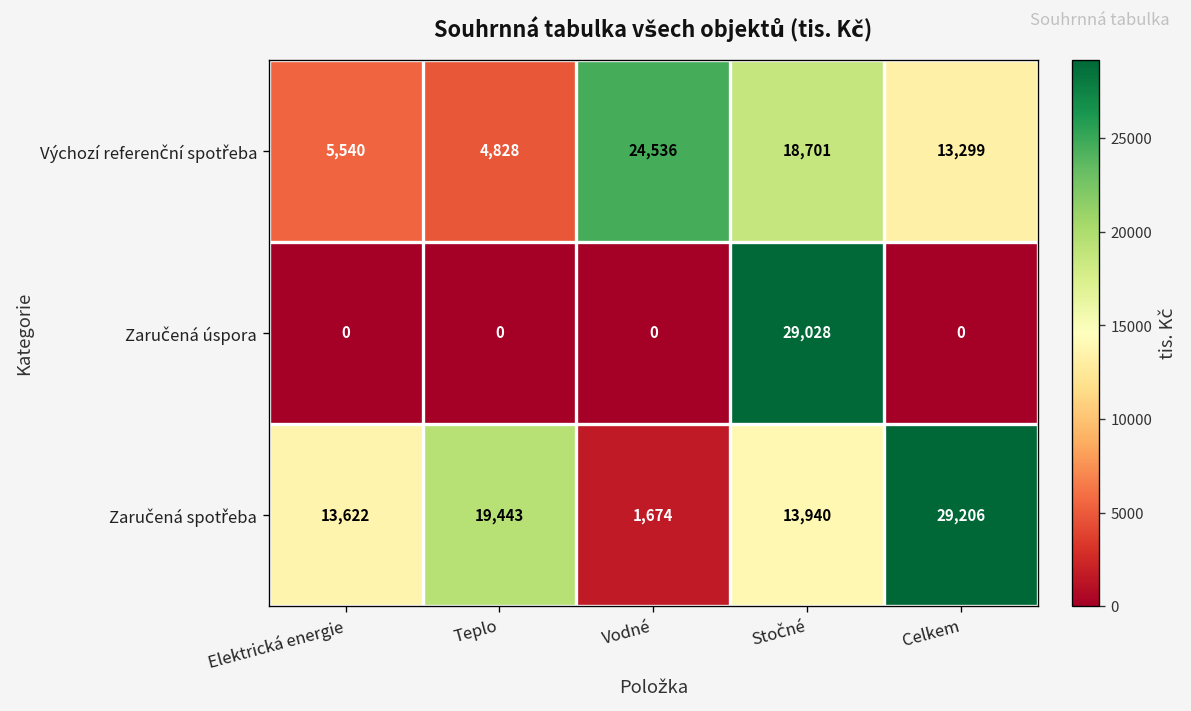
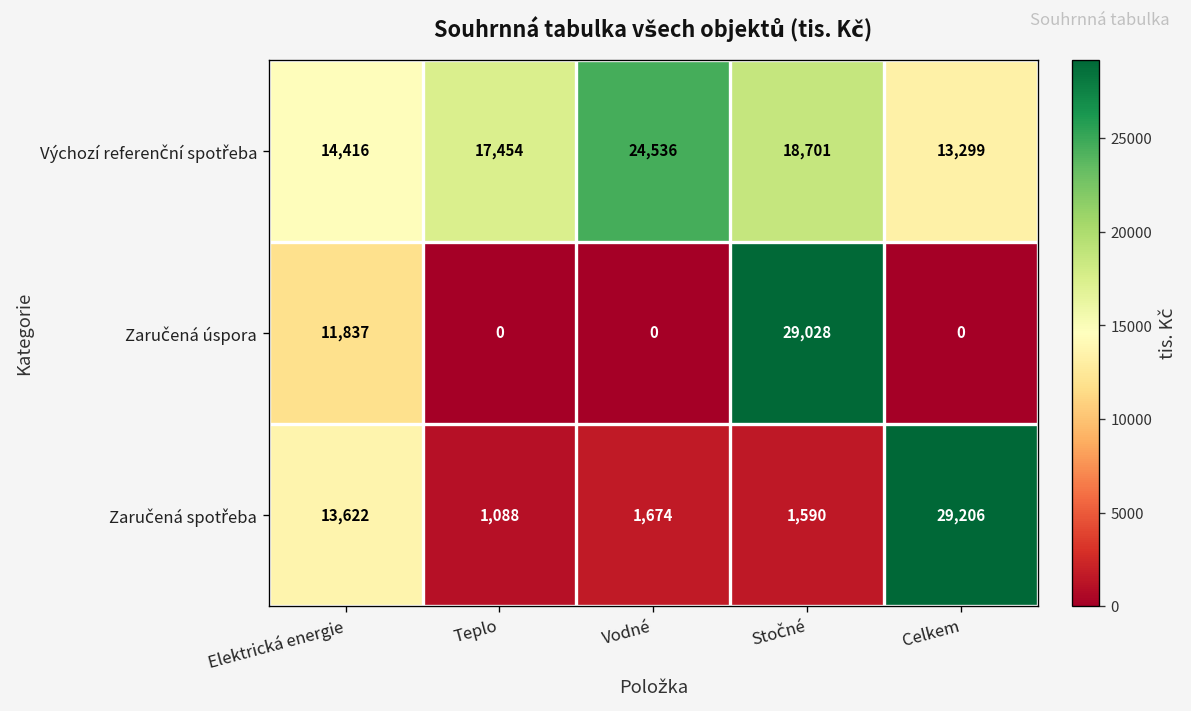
  {
    "Výchozí referenční spotřeba": {
-     "Elektrická energie": "5,540",
-     "Teplo": "4,828",
+     "Elektrická energie": "14,416",
+     "Teplo": "17,454",
      "Vodné": "24,536",
      "Stočné": "18,701",
      "Celkem": "13,299"
    },
    "Zaručená úspora": {
-     "Elektrická energie": "0",
+     "Elektrická energie": "11,837",
      "Teplo": "0",
      "Vodné": "0",
      "Stočné": "29,028",
      "Celkem": "0"
    },
    "Zaručená spotřeba": {
      "Elektrická energie": "13,622",
-     "Teplo": "19,443",
+     "Teplo": "1,088",
      "Vodné": "1,674",
-     "Stočné": "13,940",
+     "Stočné": "1,590",
      "Celkem": "29,206"
    }
  }
